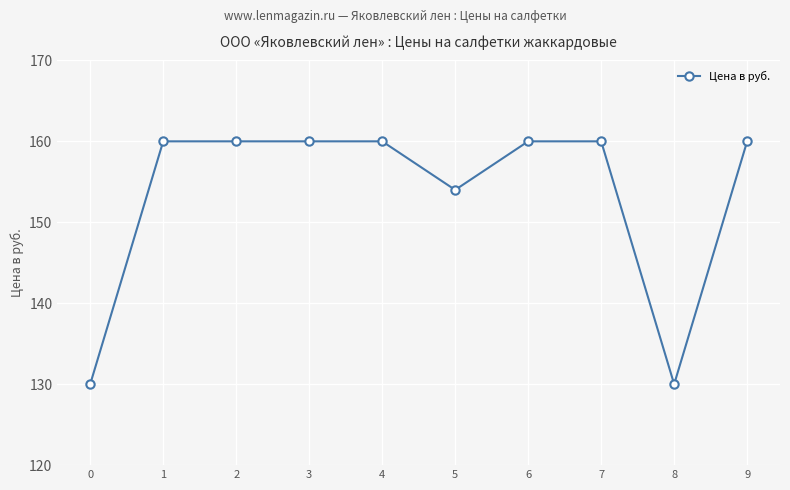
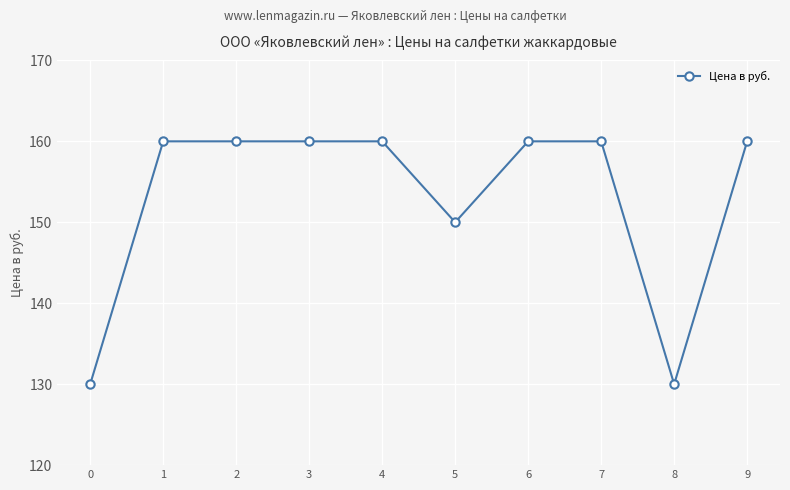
  {
    "0": 130,
    "1": 160,
    "2": 160,
    "3": 160,
    "4": 160,
-   "5": 154,
+   "5": 150,
    "6": 160,
    "7": 160,
    "8": 130,
    "9": 160
  }
